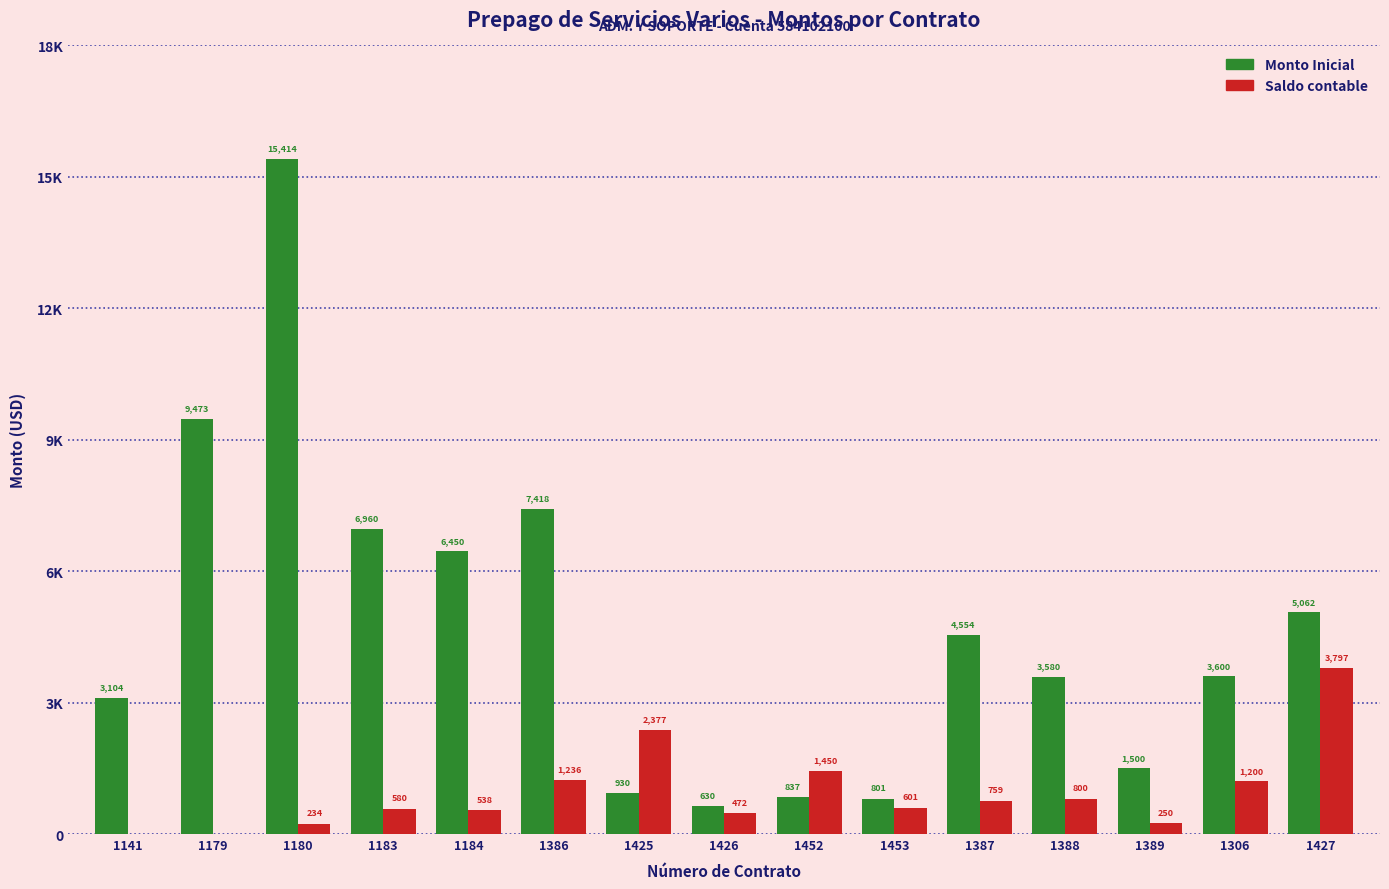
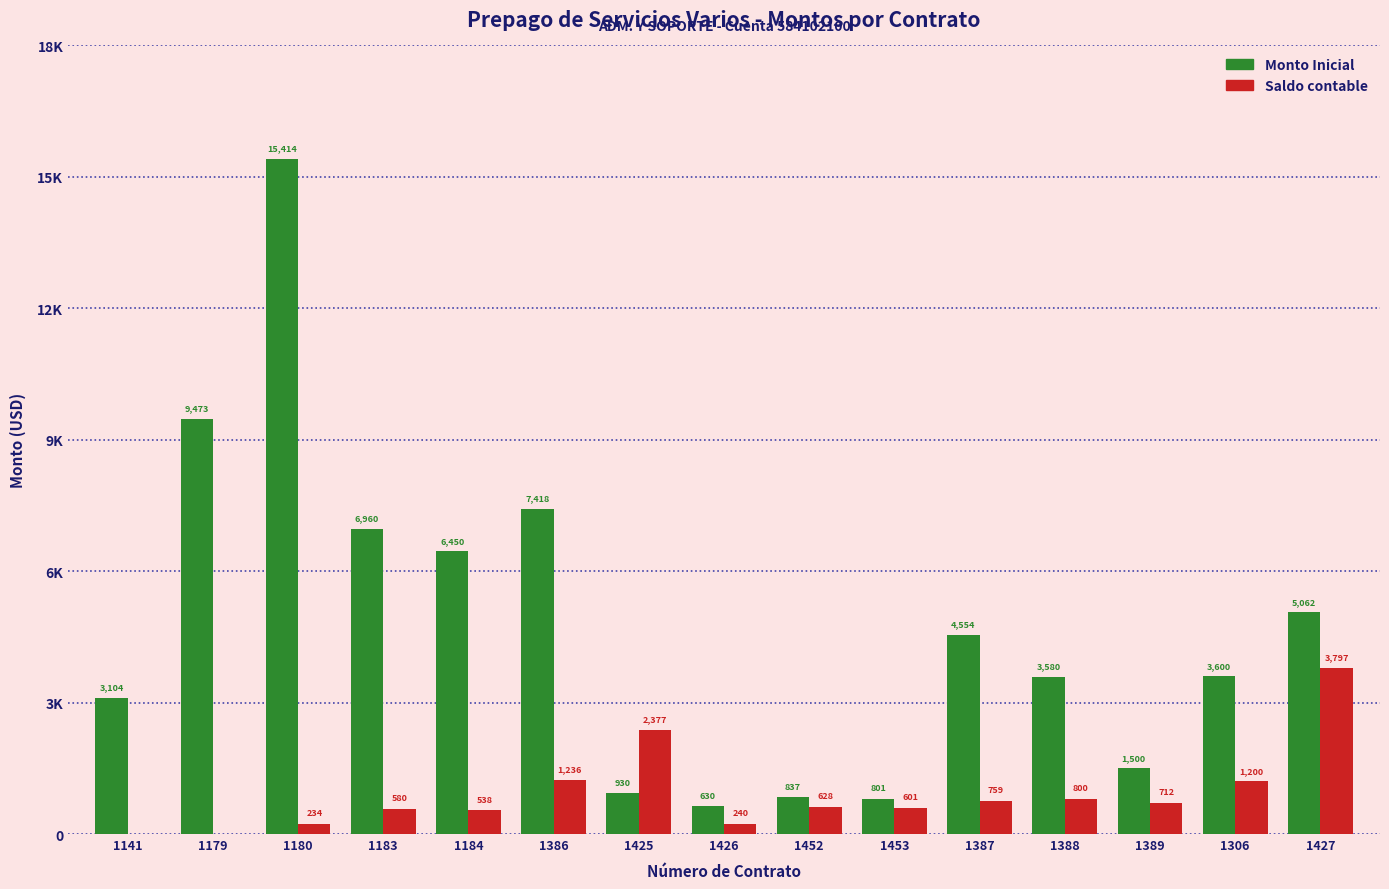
  {
    "Monto Inicial": {
      "1141": "3,104",
      "1179": "9,473",
      "1180": "15,414",
      "1183": "6,960",
      "1184": "6,450",
      "1386": "7,418",
      "1425": "930",
      "1426": "630",
      "1452": "837",
      "1453": "801",
      "1387": "4,554",
      "1388": "3,580",
      "1389": "1,500",
      "1306": "3,600",
      "1427": "5,062"
    },
    "Saldo contable": {
      "1180": "234",
      "1183": "580",
      "1184": "538",
      "1386": "1,236",
      "1425": "2,377",
-     "1426": "472",
-     "1452": "1,450",
+     "1426": "240",
+     "1452": "628",
      "1453": "601",
      "1387": "759",
      "1388": "800",
-     "1389": "250",
+     "1389": "712",
      "1306": "1,200",
      "1427": "3,797"
    }
  }
